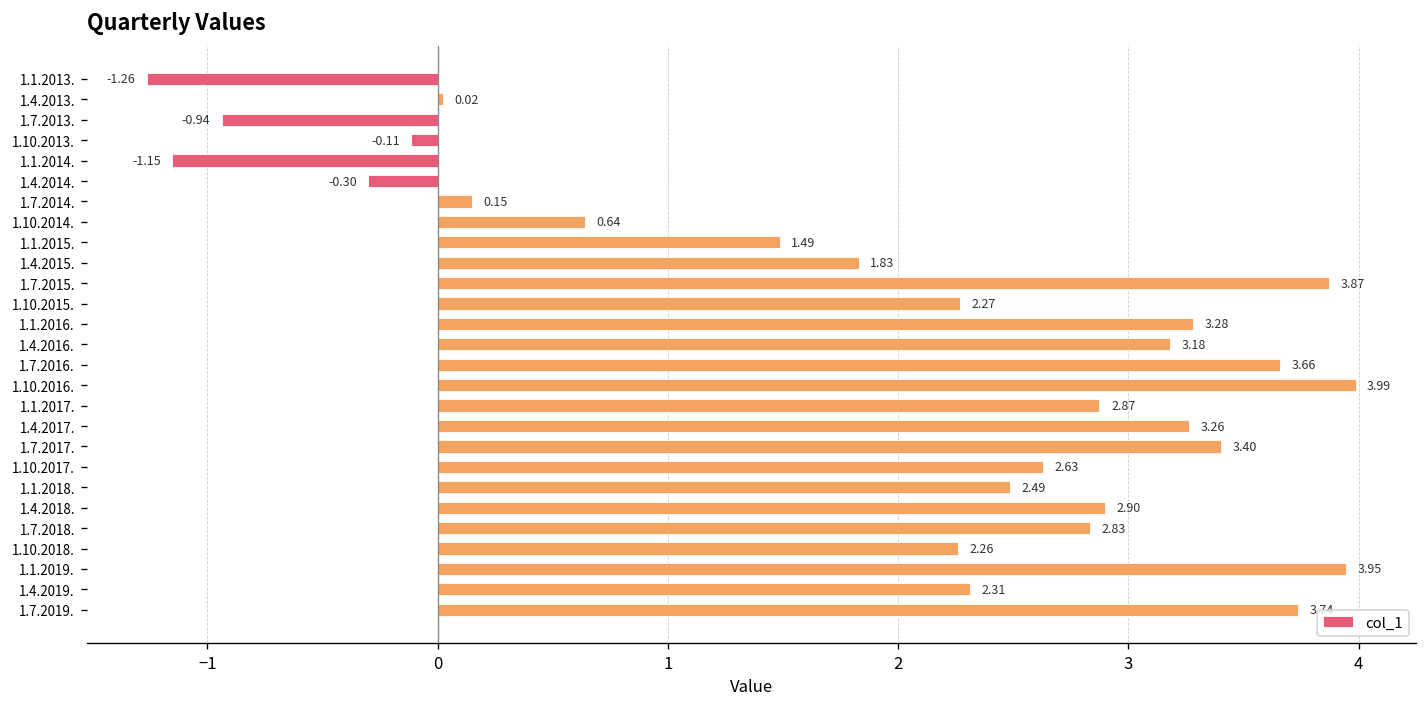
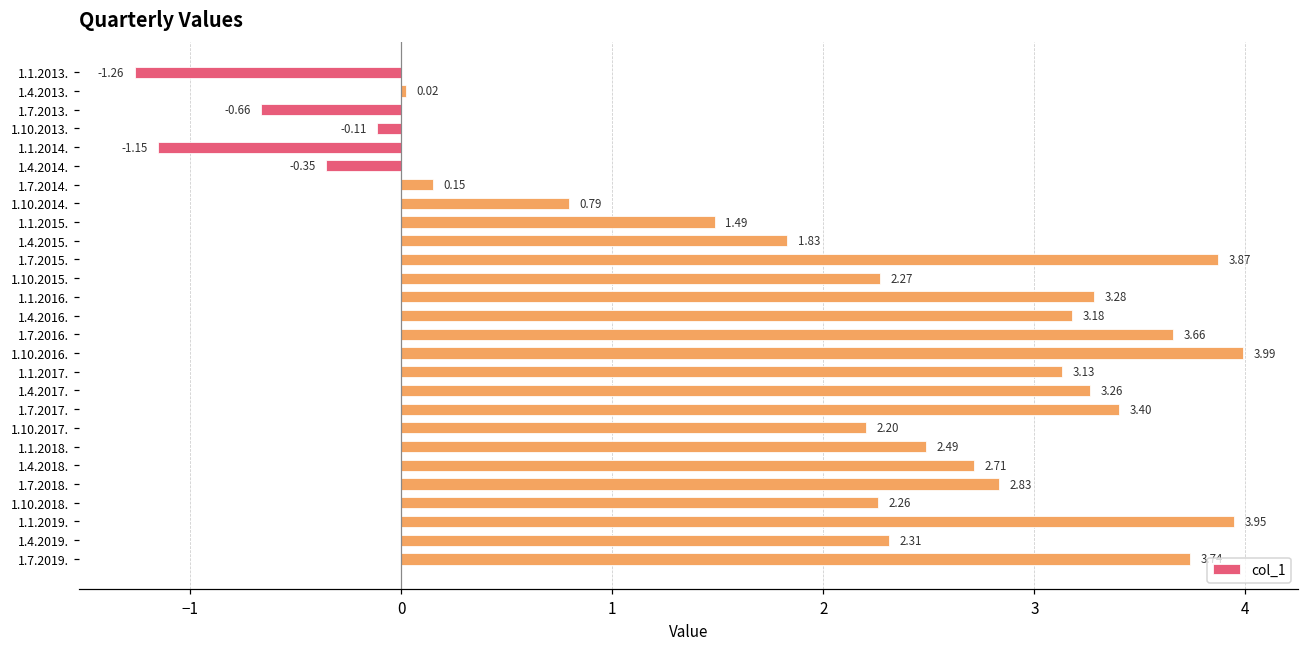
  {
    "1.1.2013.": -1.26,
    "1.4.2013.": 0.02,
-   "1.7.2013.": -0.94,
+   "1.7.2013.": -0.66,
    "1.10.2013.": -0.11,
    "1.1.2014.": -1.15,
-   "1.4.2014.": -0.30,
+   "1.4.2014.": -0.35,
    "1.7.2014.": 0.15,
-   "1.10.2014.": 0.64,
+   "1.10.2014.": 0.79,
    "1.1.2015.": 1.49,
    "1.4.2015.": 1.83,
    "1.7.2015.": 3.87,
    "1.10.2015.": 2.27,
    "1.1.2016.": 3.28,
    "1.4.2016.": 3.18,
    "1.7.2016.": 3.66,
    "1.10.2016.": 3.99,
-   "1.1.2017.": 2.87,
+   "1.1.2017.": 3.13,
    "1.4.2017.": 3.26,
    "1.7.2017.": 3.40,
-   "1.10.2017.": 2.63,
+   "1.10.2017.": 2.20,
    "1.1.2018.": 2.49,
-   "1.4.2018.": 2.90,
+   "1.4.2018.": 2.71,
    "1.7.2018.": 2.83,
    "1.10.2018.": 2.26,
    "1.1.2019.": 3.95,
    "1.4.2019.": 2.31
  }
